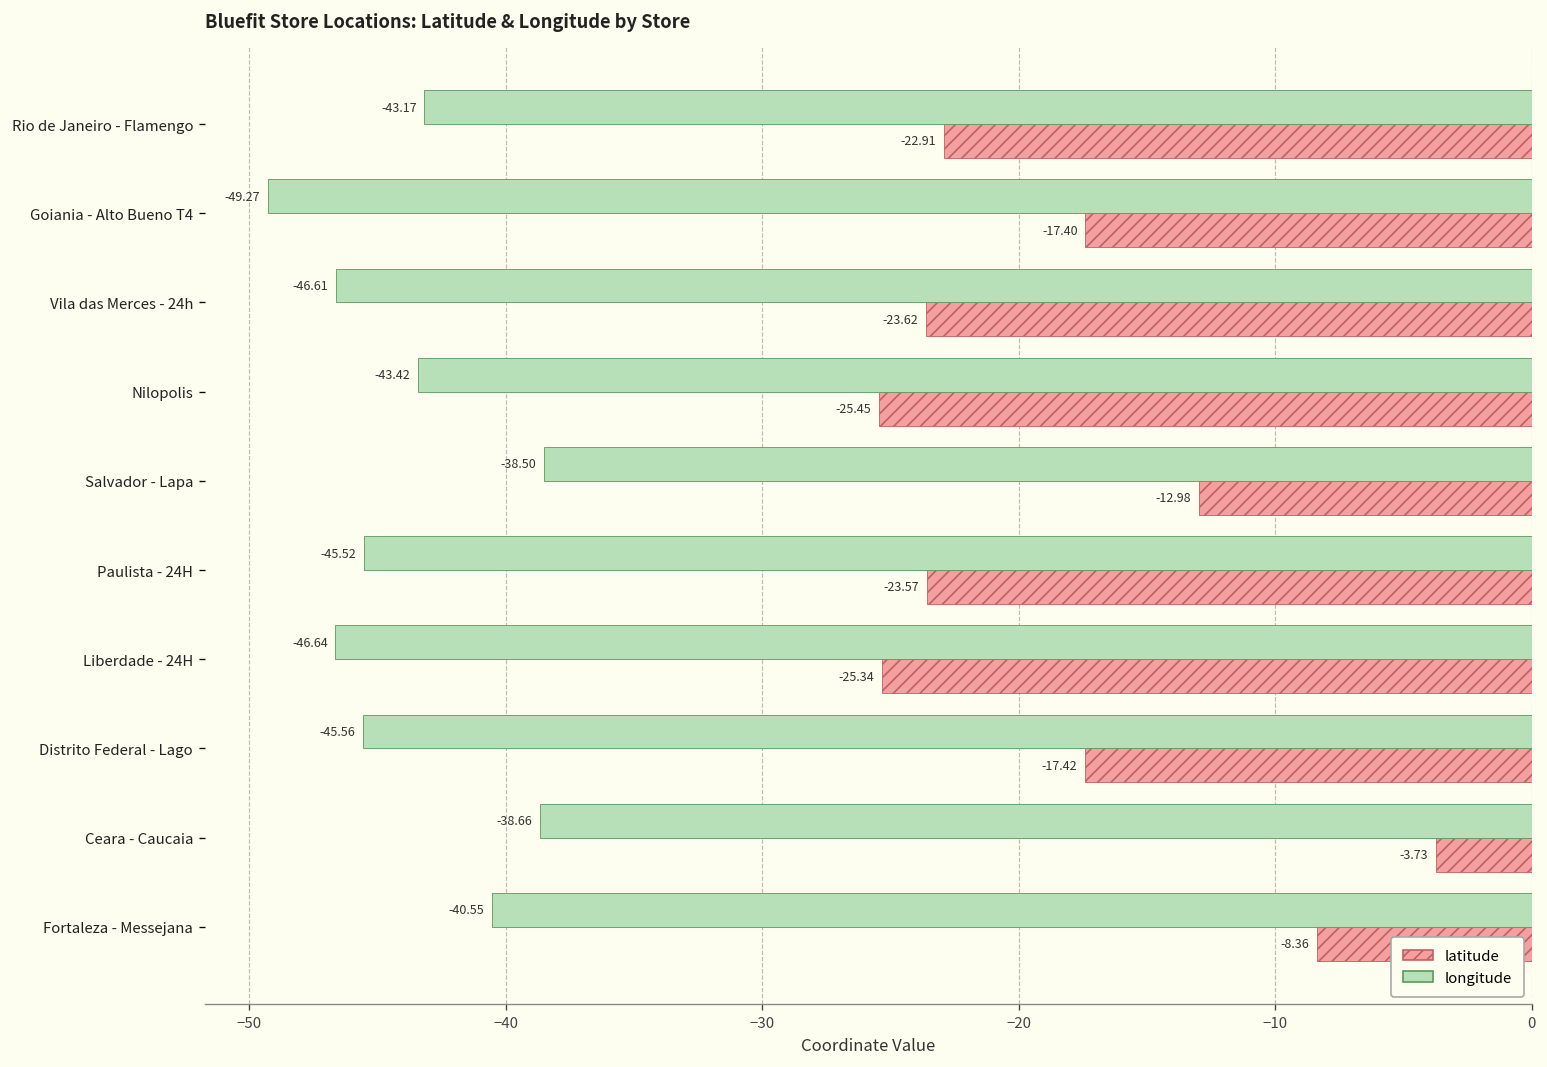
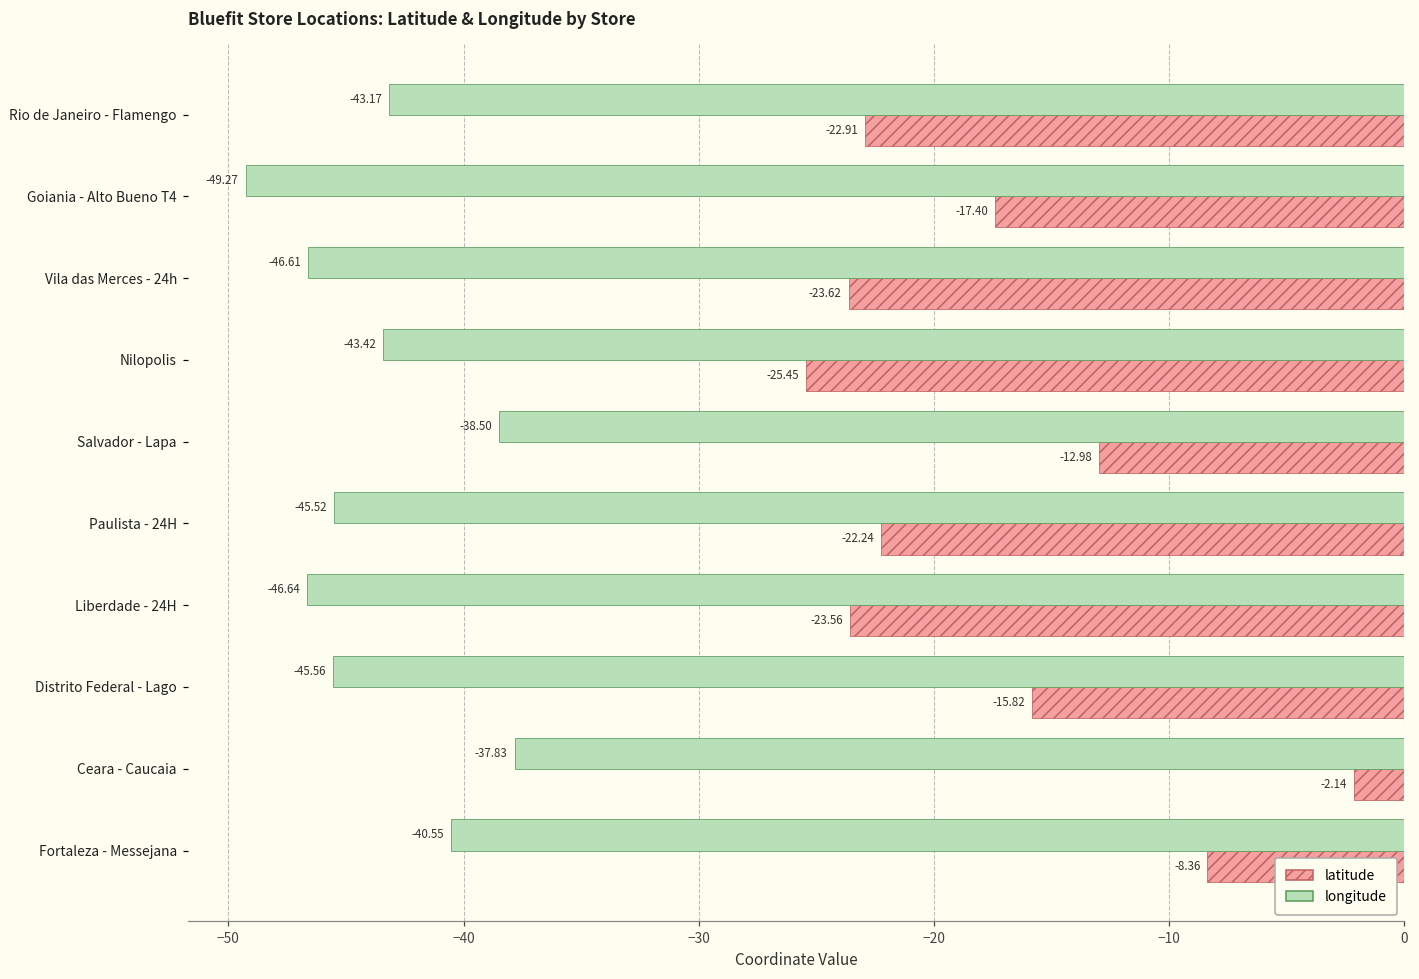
  {
    "latitude": {
      "Rio de Janeiro - Flamengo": -22.91,
      "Goiania - Alto Bueno T4": -17.40,
      "Vila das Merces - 24h": -23.62,
      "Nilopolis": -25.45,
      "Salvador - Lapa": -12.98,
-     "Paulista - 24H": -23.57,
-     "Liberdade - 24H": -25.34,
-     "Distrito Federal - Lago": -17.42,
-     "Ceara - Caucaia": -3.73,
+     "Paulista - 24H": -22.24,
+     "Liberdade - 24H": -23.56,
+     "Distrito Federal - Lago": -15.82,
+     "Ceara - Caucaia": -2.14,
      "Fortaleza - Messejana": -8.36
    },
    "longitude": {
      "Rio de Janeiro - Flamengo": -43.17,
      "Goiania - Alto Bueno T4": -49.27,
      "Vila das Merces - 24h": -46.61,
      "Nilopolis": -43.42,
      "Salvador - Lapa": -38.50,
      "Paulista - 24H": -45.52,
      "Liberdade - 24H": -46.64,
      "Distrito Federal - Lago": -45.56,
-     "Ceara - Caucaia": -38.66,
+     "Ceara - Caucaia": -37.83,
      "Fortaleza - Messejana": -40.55
    }
  }
